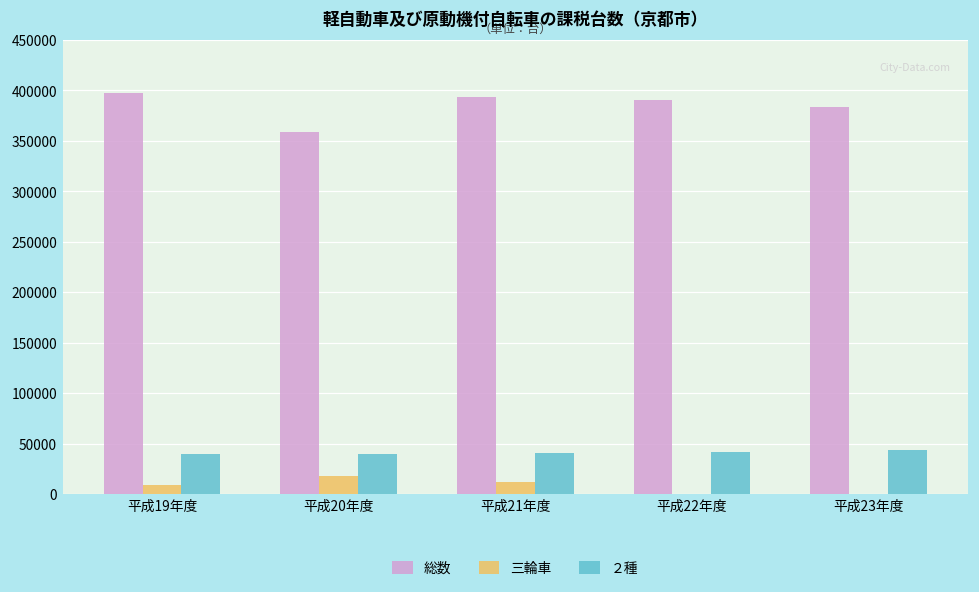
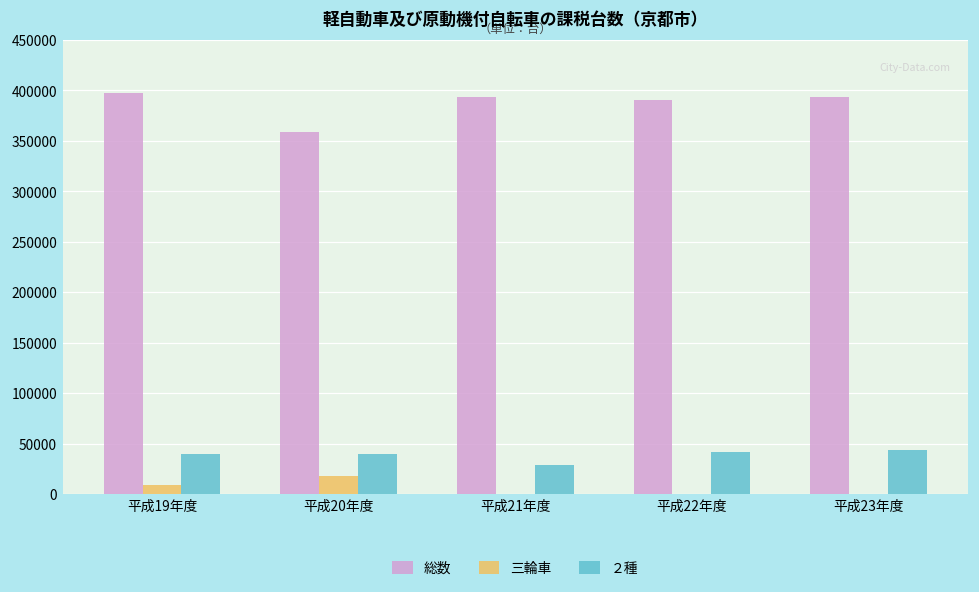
  {
    "総数": {
      "平成19年度": 400000,
      "平成20年度": 360000,
      "平成21年度": 390000,
      "平成22年度": 390000,
-     "平成23年度": 380000
+     "平成23年度": 390000
    },
    "三輪車": {
      "平成19年度": 10000,
      "平成20年度": 20000,
-     "平成21年度": 10000
+     "平成21年度": 0
    },
    "２種": {
      "平成19年度": 40000,
      "平成20年度": 40000,
-     "平成21年度": 40000,
+     "平成21年度": 30000,
      "平成22年度": 40000,
      "平成23年度": 40000
    }
  }
